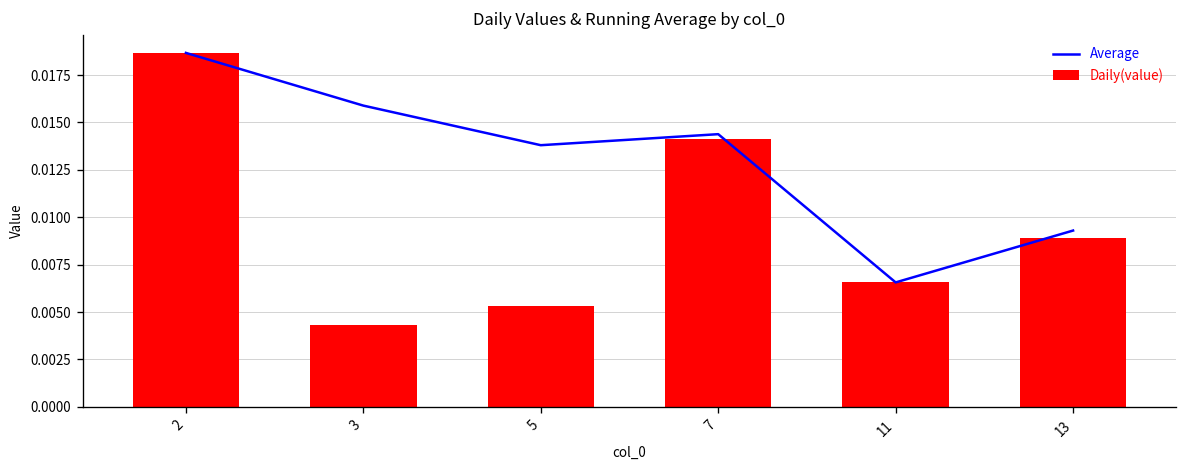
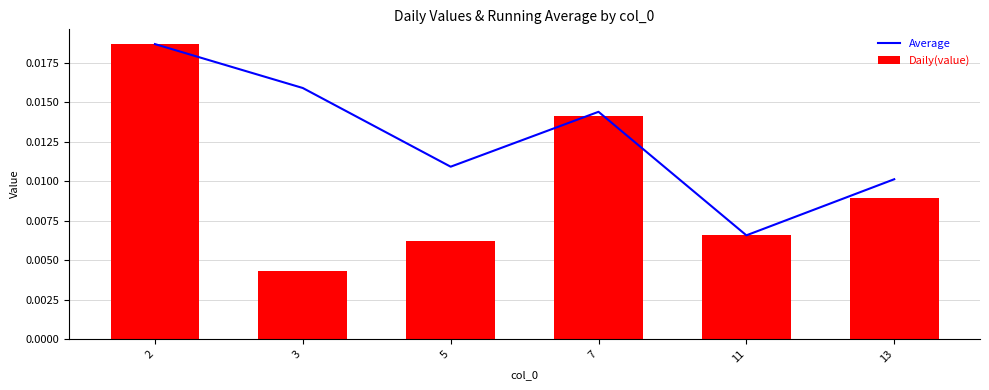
  {
    "Average": {
      "2": 0.0187,
      "3": 0.0159,
-     "5": 0.0138,
+     "5": 0.0109,
      "7": 0.0144,
      "11": 0.0066,
-     "13": 0.0093
+     "13": 0.0101
    },
    "Daily(value)": {
      "2": 0.0187,
      "3": 0.0043,
-     "5": 0.0053,
+     "5": 0.0062,
      "7": 0.0141,
      "11": 0.0066,
      "13": 0.0089
    }
  }
